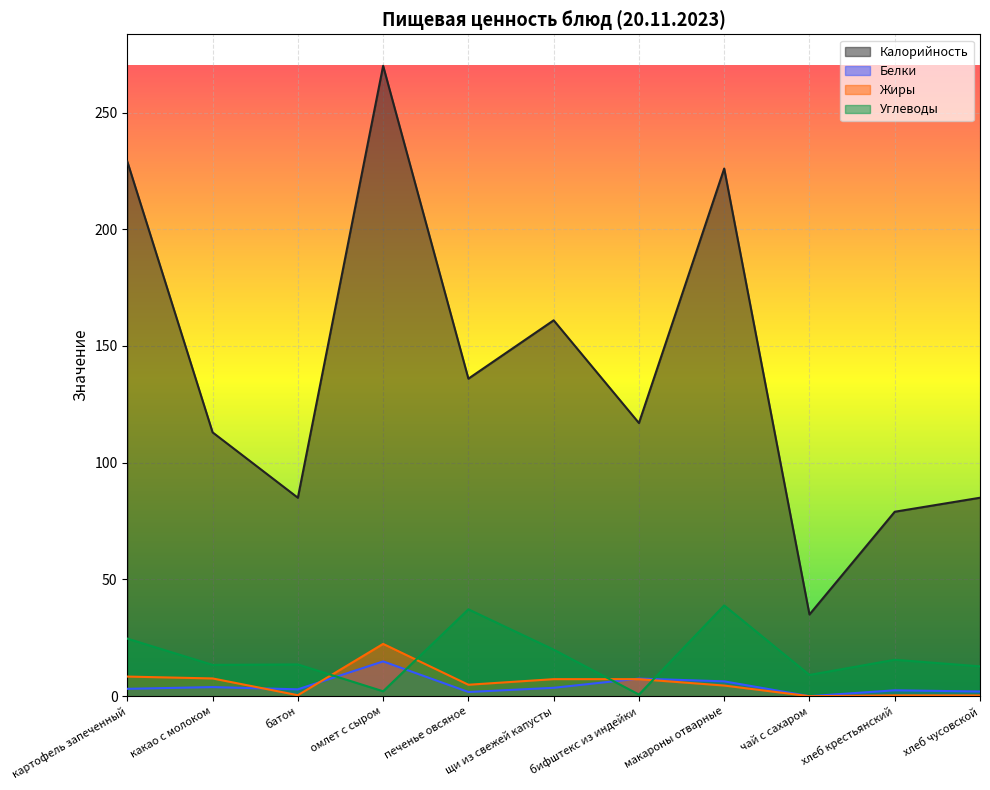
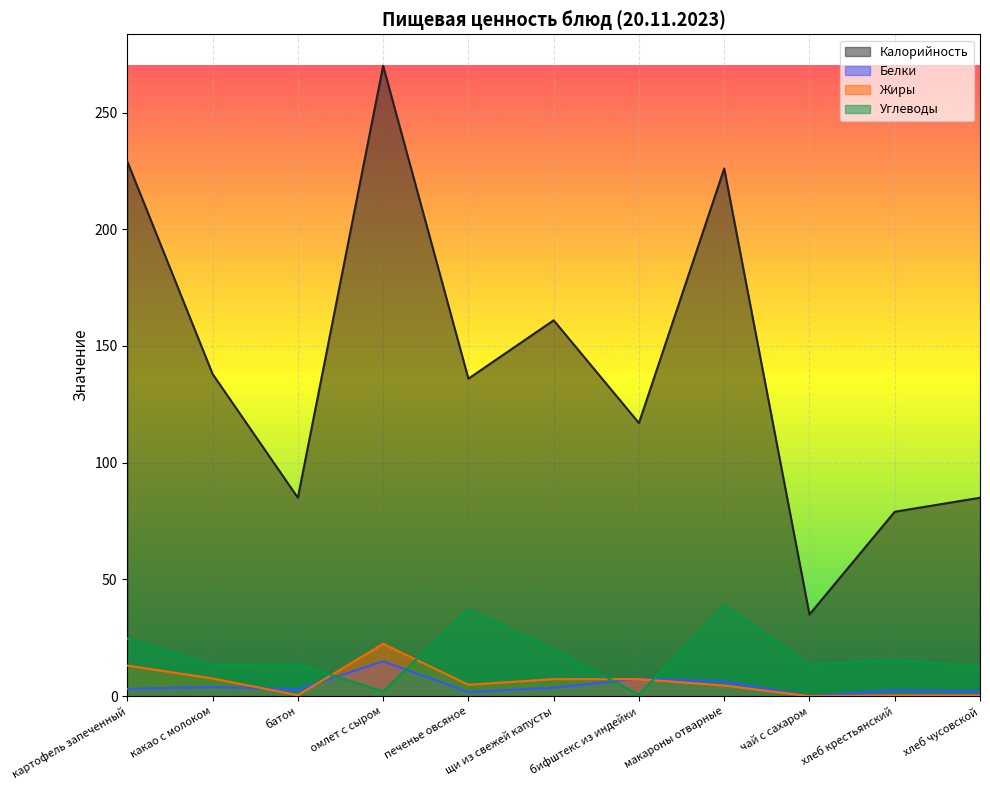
  {
    "Калорийность": {
      "картофель запеченный": 229,
-     "какао с молоком": 113,
+     "какао с молоком": 138,
      "батон": 85,
      "омлет с сыром": 270,
      "печенье овсяное": 136,
      "щи из свежей капусты": 161,
      "бифштекс из индейки": 117,
      "макароны отварные": 226,
      "чай с сахаром": 35,
      "хлеб крестьянский": 79,
      "хлеб чусовской": 85
    },
    "Белки": {
      "картофель запеченный": 3,
      "какао с молоком": 4,
      "батон": 3,
      "омлет с сыром": 15,
      "печенье овсяное": 2,
      "щи из свежей капусты": 4,
      "макароны отварные": 6,
      "хлеб крестьянский": 3,
      "хлеб чусовской": 2
    },
    "Жиры": {
-     "картофель запеченный": 8,
+     "картофель запеченный": 13,
      "какао с молоком": 8,
      "батон": 0,
      "омлет с сыром": 22,
      "печенье овсяное": 5,
      "щи из свежей капусты": 7,
      "макароны отварные": 5,
      "хлеб крестьянский": 0,
      "хлеб чусовской": 0
    },
    "Углеводы": {
      "картофель запеченный": 25,
      "какао с молоком": 13,
      "батон": 14,
      "омлет с сыром": 2,
      "печенье овсяное": 37,
      "щи из свежей капусты": 20,
      "бифштекс из индейки": 1,
      "макароны отварные": 39,
-     "чай с сахаром": 9,
+     "чай с сахаром": 14,
      "хлеб крестьянский": 16,
      "хлеб чусовской": 13
    }
  }
